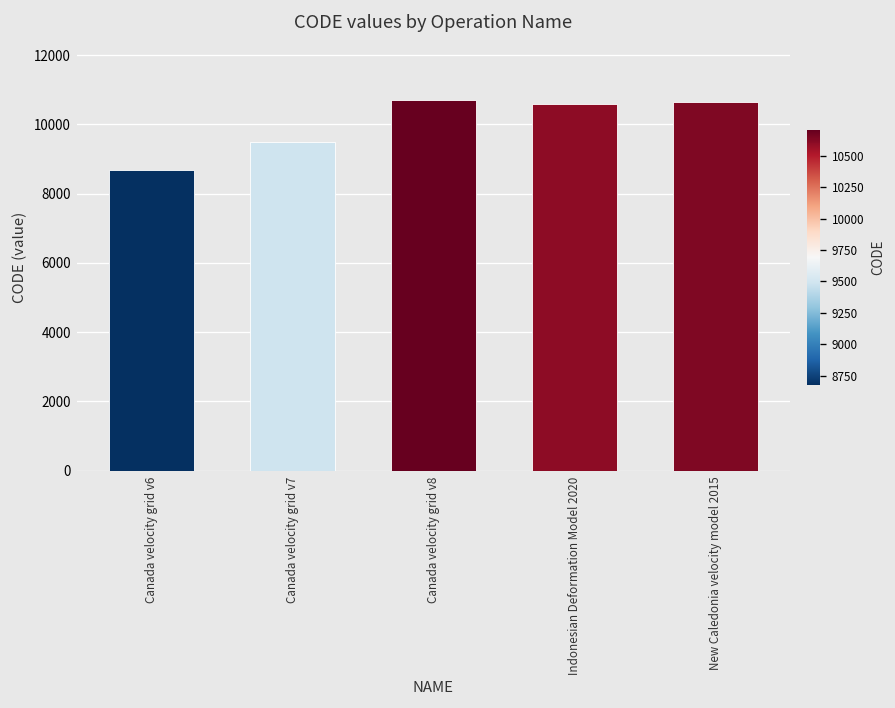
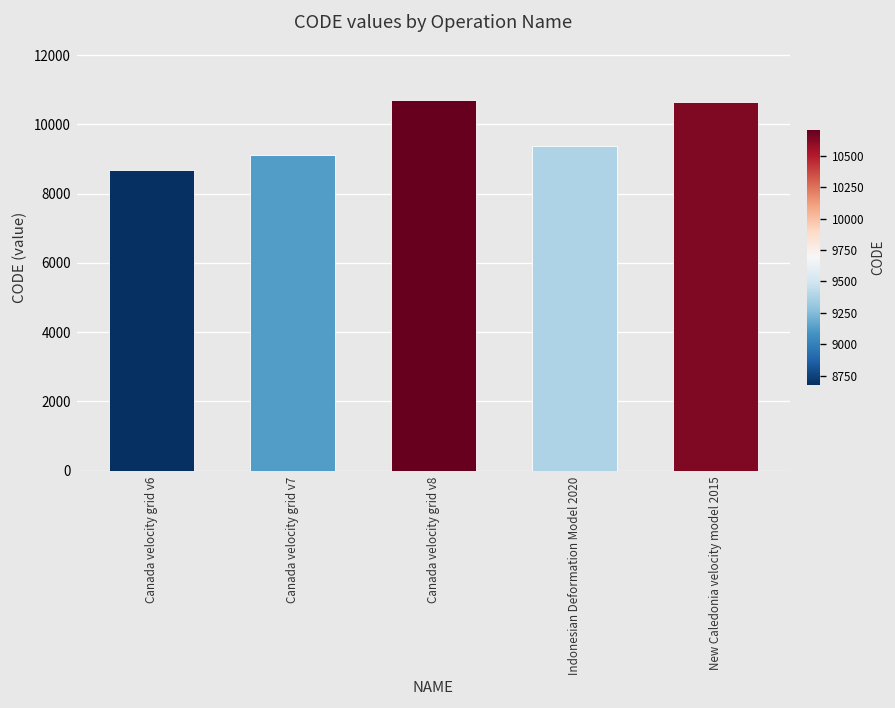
  {
    "Canada velocity grid v6": 8700,
-   "Canada velocity grid v7": 9500,
+   "Canada velocity grid v7": 9100,
    "Canada velocity grid v8": 10700,
-   "Indonesian Deformation Model 2020": 10600,
+   "Indonesian Deformation Model 2020": 9400,
    "New Caledonia velocity model 2015": 10600
  }
